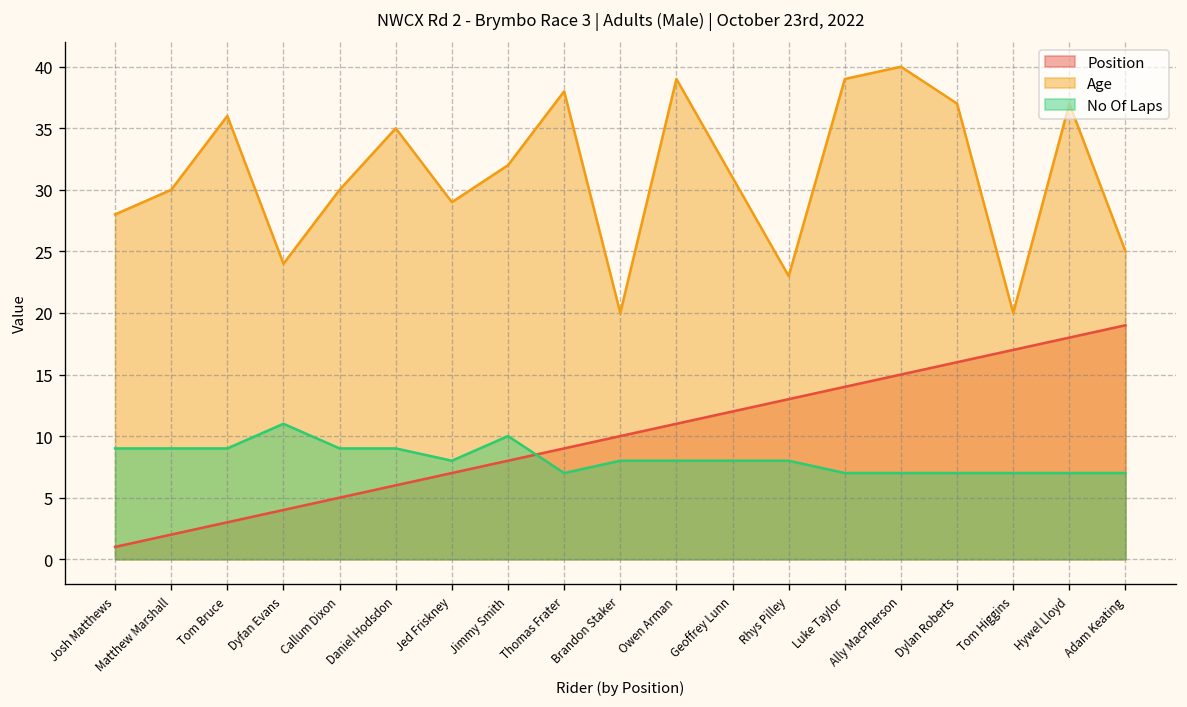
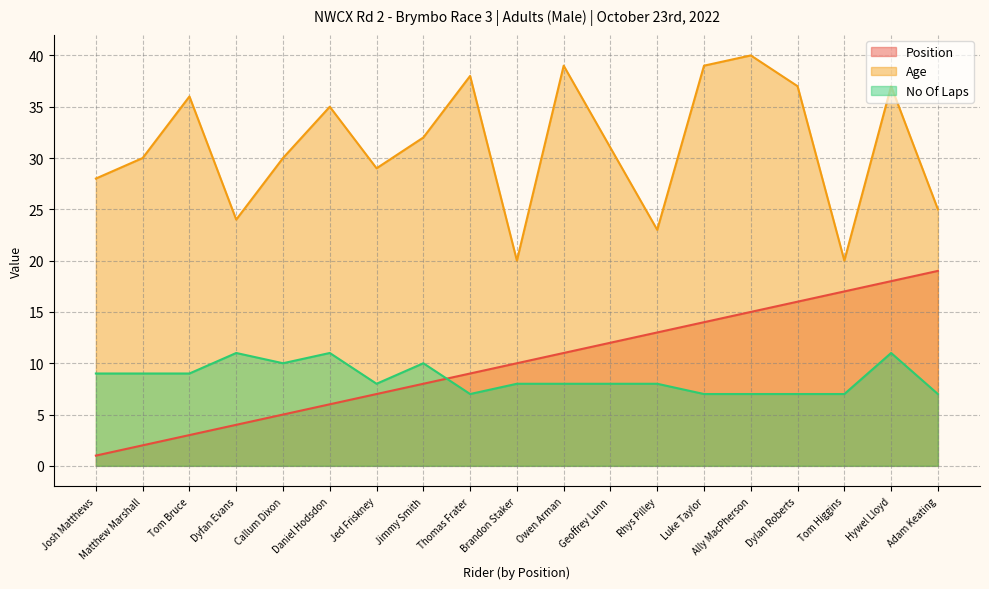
  {
    "Position": {
      "Josh Matthews": 1,
      "Matthew Marshall": 2,
      "Tom Bruce": 3,
      "Dyfan Evans": 4,
      "Callum Dixon": 5,
      "Daniel Hodsdon": 6,
      "Jed Friskney": 7,
      "Jimmy Smith": 8,
      "Thomas Frater": 9,
      "Brandon Staker": 10,
      "Owen Arman": 11,
      "Geoffrey Lunn": 12,
      "Rhys Pilley": 13,
      "Luke Taylor": 14,
      "Ally MacPherson": 15,
      "Dylan Roberts": 16,
      "Tom Higgins": 17,
      "Hywel Lloyd": 18,
      "Adam Keating": 19
    },
    "Age": {
      "Josh Matthews": 28,
      "Matthew Marshall": 30,
      "Tom Bruce": 36,
      "Dyfan Evans": 24,
      "Callum Dixon": 30,
      "Daniel Hodsdon": 35,
      "Jed Friskney": 29,
      "Jimmy Smith": 32,
      "Thomas Frater": 38,
      "Brandon Staker": 20,
      "Owen Arman": 39,
      "Geoffrey Lunn": 31,
      "Rhys Pilley": 23,
      "Luke Taylor": 39,
      "Ally MacPherson": 40,
      "Dylan Roberts": 37,
      "Tom Higgins": 20,
      "Adam Keating": 25
    },
    "No Of Laps": {
      "Josh Matthews": 9,
      "Matthew Marshall": 9,
      "Tom Bruce": 9,
      "Dyfan Evans": 11,
-     "Callum Dixon": 9,
-     "Daniel Hodsdon": 9,
+     "Callum Dixon": 10,
+     "Daniel Hodsdon": 11,
      "Jed Friskney": 8,
      "Jimmy Smith": 10,
      "Thomas Frater": 7,
      "Brandon Staker": 8,
      "Owen Arman": 8,
      "Geoffrey Lunn": 8,
      "Rhys Pilley": 8,
      "Luke Taylor": 7,
      "Ally MacPherson": 7,
      "Dylan Roberts": 7,
      "Tom Higgins": 7,
-     "Hywel Lloyd": 7,
+     "Hywel Lloyd": 11,
      "Adam Keating": 7
    }
  }
